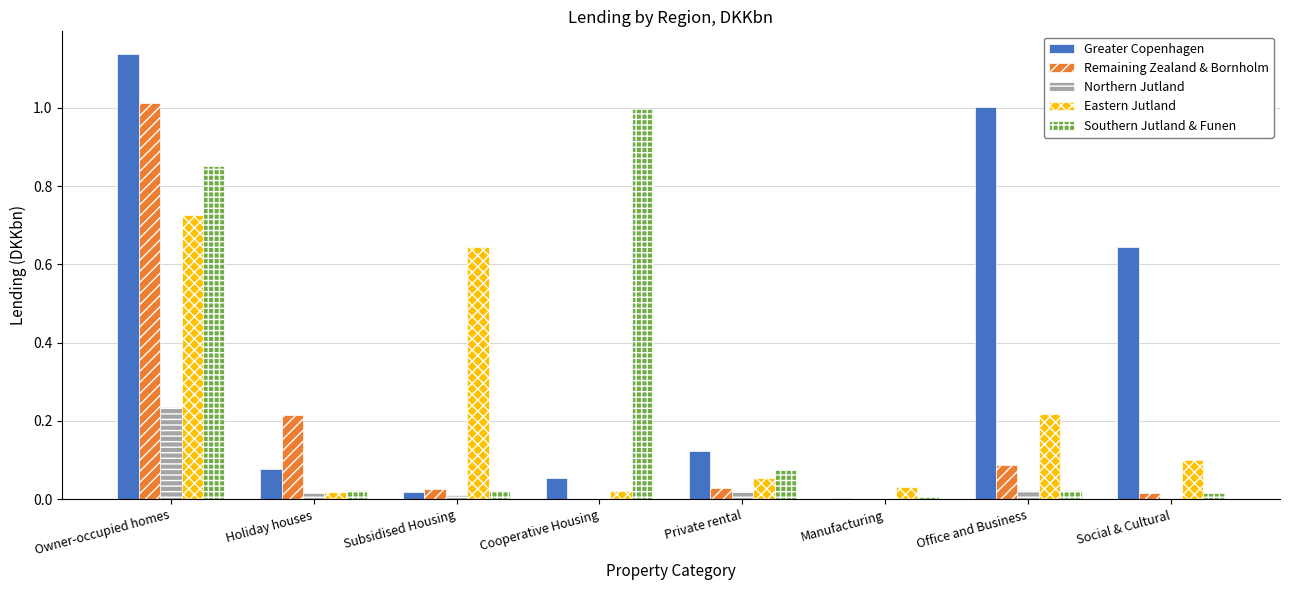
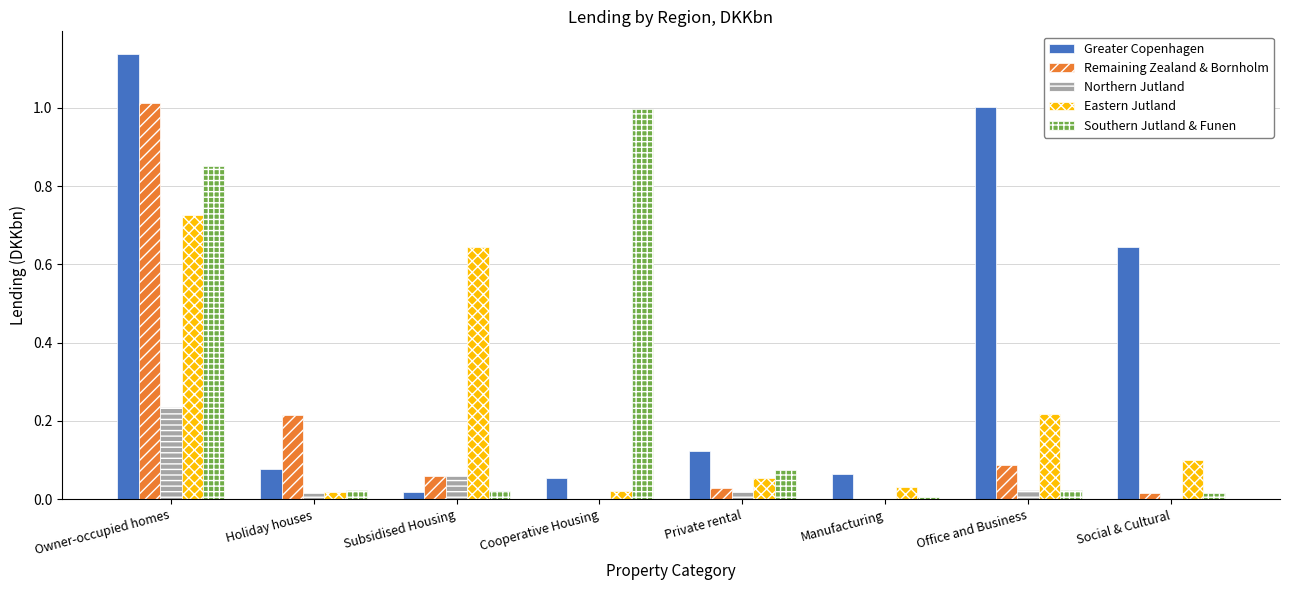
  {
    "Greater Copenhagen": {
      "Owner-occupied homes": 1.14,
      "Holiday houses": 0.08,
      "Subsidised Housing": 0.02,
      "Cooperative Housing": 0.06,
      "Private rental": 0.12,
-     "Manufacturing": 0.00,
+     "Manufacturing": 0.06,
      "Office and Business": 1.00,
      "Social & Cultural": 0.64
    },
    "Remaining Zealand & Bornholm": {
      "Owner-occupied homes": 1.01,
      "Holiday houses": 0.22,
-     "Subsidised Housing": 0.03,
+     "Subsidised Housing": 0.06,
      "Private rental": 0.03,
      "Manufacturing": 0.00,
      "Office and Business": 0.09,
      "Social & Cultural": 0.02
    },
    "Northern Jutland": {
      "Owner-occupied homes": 0.24,
      "Holiday houses": 0.02,
-     "Subsidised Housing": 0.01,
+     "Subsidised Housing": 0.06,
      "Private rental": 0.02,
      "Office and Business": 0.02
    },
    "Eastern Jutland": {
      "Owner-occupied homes": 0.73,
      "Holiday houses": 0.02,
      "Subsidised Housing": 0.64,
      "Cooperative Housing": 0.02,
      "Private rental": 0.06,
      "Manufacturing": 0.03,
      "Office and Business": 0.22,
      "Social & Cultural": 0.10
    },
    "Southern Jutland & Funen": {
      "Owner-occupied homes": 0.85,
      "Holiday houses": 0.02,
      "Subsidised Housing": 0.02,
      "Cooperative Housing": 1.00,
      "Private rental": 0.07,
      "Office and Business": 0.02,
      "Social & Cultural": 0.02
    }
  }
